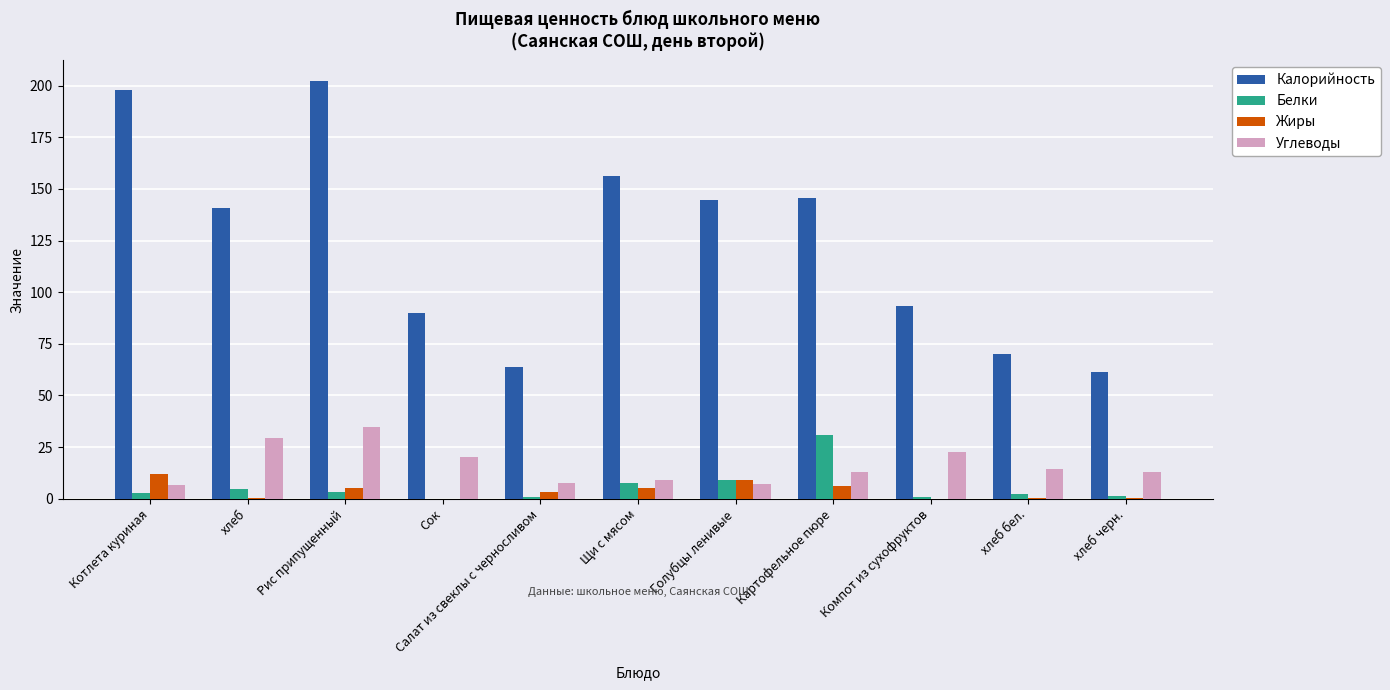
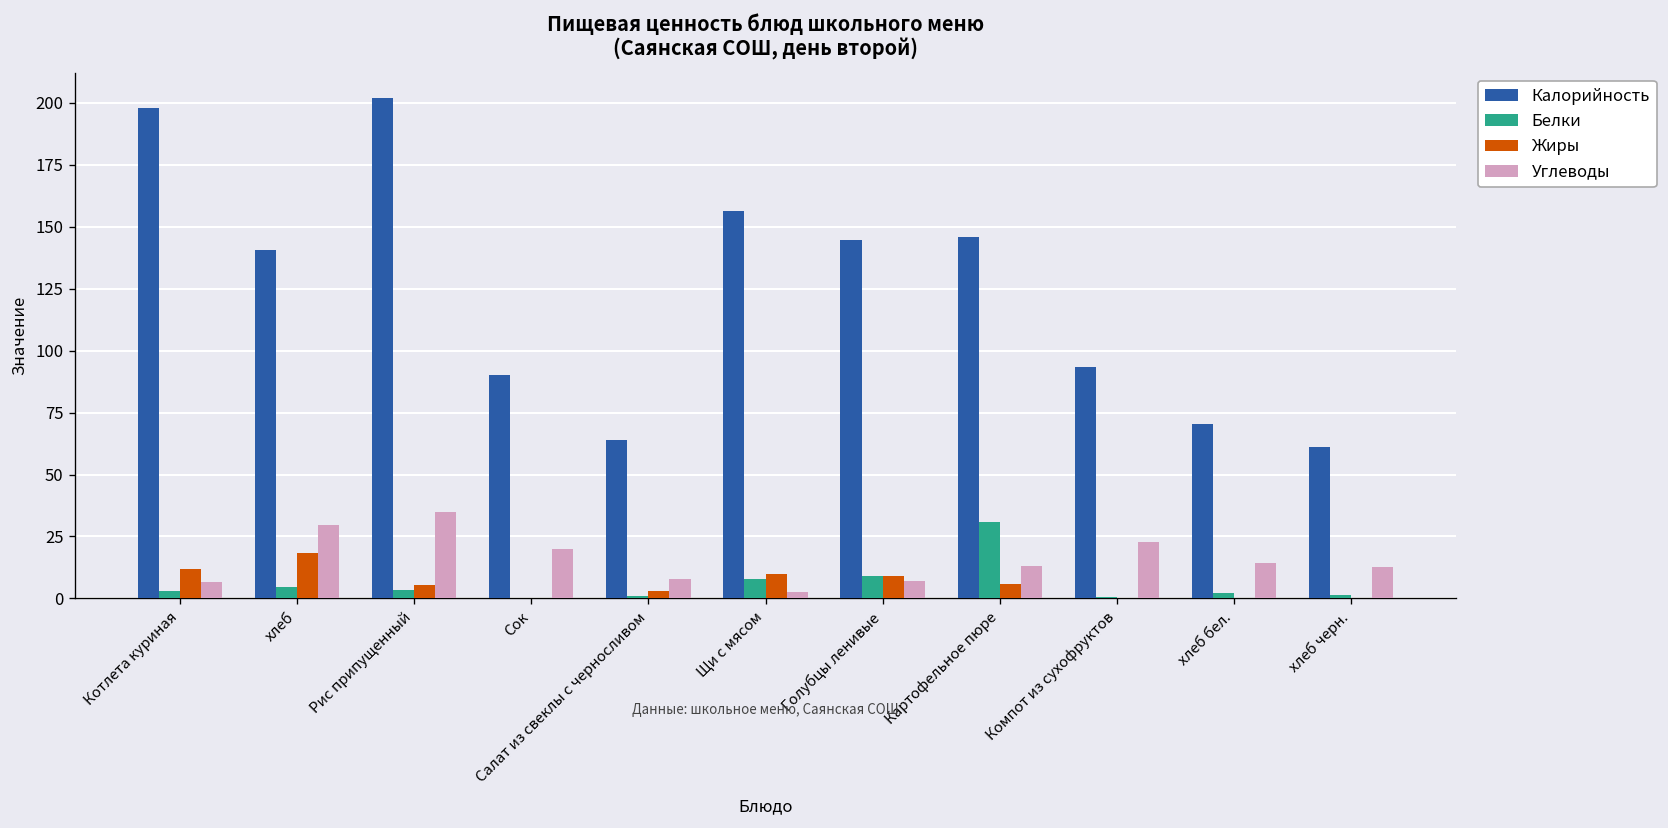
  {
    "Калорийность": {
      "Котлета куриная": 198,
      "хлеб": 141,
      "Рис припущенный": 202,
      "Сок": 90,
      "Салат из свеклы с черносливом": 64,
      "Щи с мясом": 156,
      "Голубцы ленивые": 145,
      "Картофельное пюре": 146,
      "Компот из сухофруктов": 93,
      "хлеб бел.": 70,
      "хлеб черн.": 61
    },
    "Белки": {
      "Котлета куриная": 3,
      "хлеб": 5,
      "Рис припущенный": 3,
      "Сок": 0,
      "Щи с мясом": 8,
      "Голубцы ленивые": 9,
      "Картофельное пюре": 31,
      "хлеб бел.": 2,
      "хлеб черн.": 1
    },
    "Жиры": {
      "Котлета куриная": 12,
-     "хлеб": 0,
+     "хлеб": 18,
      "Рис припущенный": 5,
      "Сок": 0,
      "Салат из свеклы с черносливом": 3,
-     "Щи с мясом": 5,
+     "Щи с мясом": 10,
      "Голубцы ленивые": 9,
      "Картофельное пюре": 6,
      "Компот из сухофруктов": 0
    },
    "Углеводы": {
      "Котлета куриная": 7,
      "хлеб": 30,
      "Рис припущенный": 35,
      "Сок": 20,
      "Салат из свеклы с черносливом": 8,
-     "Щи с мясом": 9,
+     "Щи с мясом": 3,
      "Голубцы ленивые": 7,
      "Картофельное пюре": 13,
      "Компот из сухофруктов": 23,
      "хлеб бел.": 14,
      "хлеб черн.": 13
    }
  }
